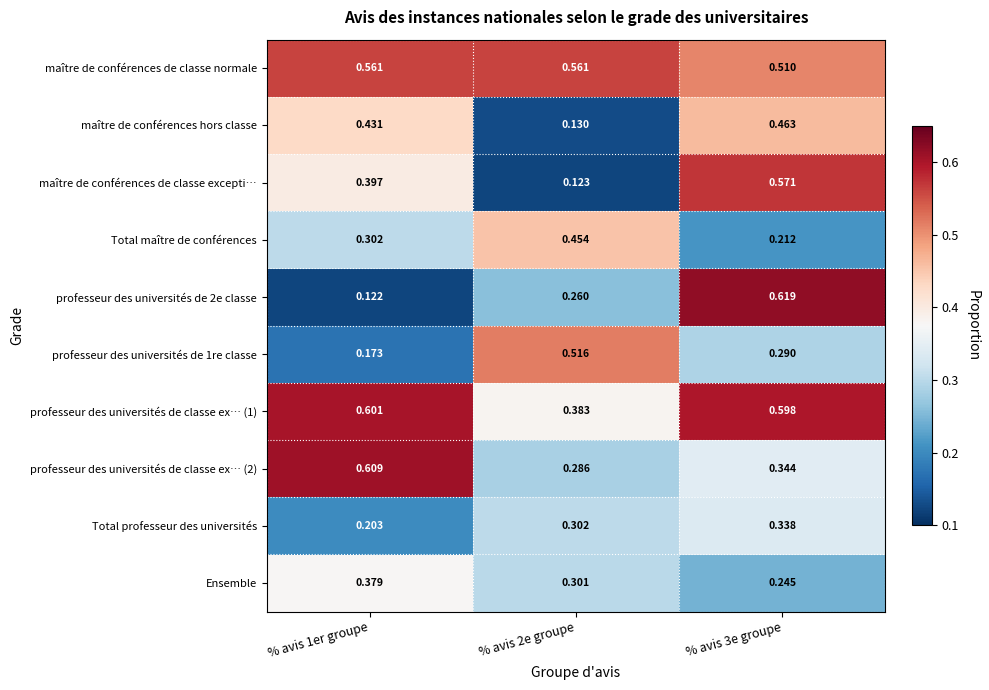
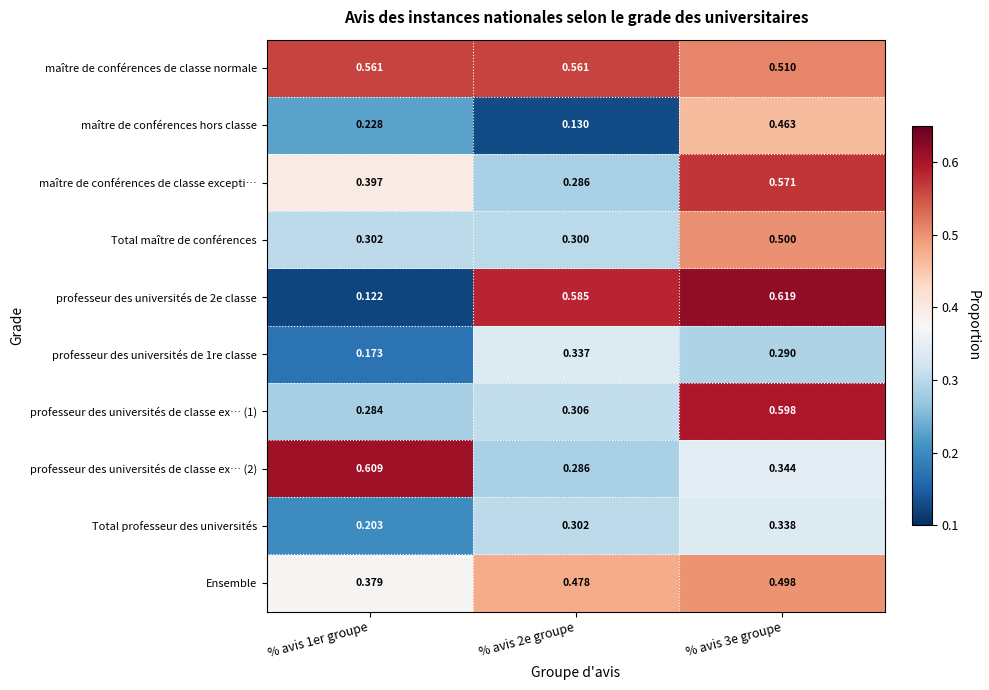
  {
    "maître de conférences de classe normale": {
      "% avis 1er groupe": 0.561,
      "% avis 2e groupe": 0.561,
      "% avis 3e groupe": 0.510
    },
    "maître de conférences hors classe": {
-     "% avis 1er groupe": 0.431,
+     "% avis 1er groupe": 0.228,
      "% avis 2e groupe": 0.130,
      "% avis 3e groupe": 0.463
    },
    "maître de conférences de classe excepti…": {
      "% avis 1er groupe": 0.397,
-     "% avis 2e groupe": 0.123,
+     "% avis 2e groupe": 0.286,
      "% avis 3e groupe": 0.571
    },
    "Total maître de conférences": {
      "% avis 1er groupe": 0.302,
-     "% avis 2e groupe": 0.454,
-     "% avis 3e groupe": 0.212
+     "% avis 2e groupe": 0.300,
+     "% avis 3e groupe": 0.500
    },
    "professeur des universités de 2e classe": {
      "% avis 1er groupe": 0.122,
-     "% avis 2e groupe": 0.260,
+     "% avis 2e groupe": 0.585,
      "% avis 3e groupe": 0.619
    },
    "professeur des universités de 1re classe": {
      "% avis 1er groupe": 0.173,
-     "% avis 2e groupe": 0.516,
+     "% avis 2e groupe": 0.337,
      "% avis 3e groupe": 0.290
    },
    "professeur des universités de classe ex… (1)": {
-     "% avis 1er groupe": 0.601,
-     "% avis 2e groupe": 0.383,
+     "% avis 1er groupe": 0.284,
+     "% avis 2e groupe": 0.306,
      "% avis 3e groupe": 0.598
    },
    "professeur des universités de classe ex… (2)": {
      "% avis 1er groupe": 0.609,
      "% avis 2e groupe": 0.286,
      "% avis 3e groupe": 0.344
    },
    "Total professeur des universités": {
      "% avis 1er groupe": 0.203,
      "% avis 2e groupe": 0.302,
      "% avis 3e groupe": 0.338
    },
    "Ensemble": {
      "% avis 1er groupe": 0.379,
-     "% avis 2e groupe": 0.301,
-     "% avis 3e groupe": 0.245
+     "% avis 2e groupe": 0.478,
+     "% avis 3e groupe": 0.498
    }
  }
